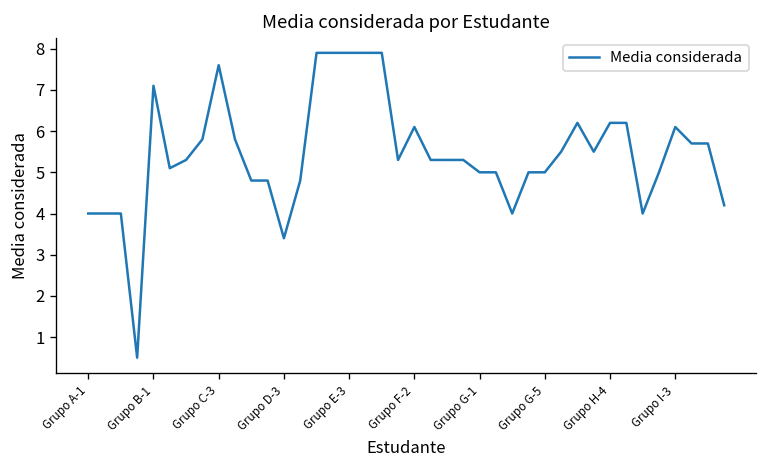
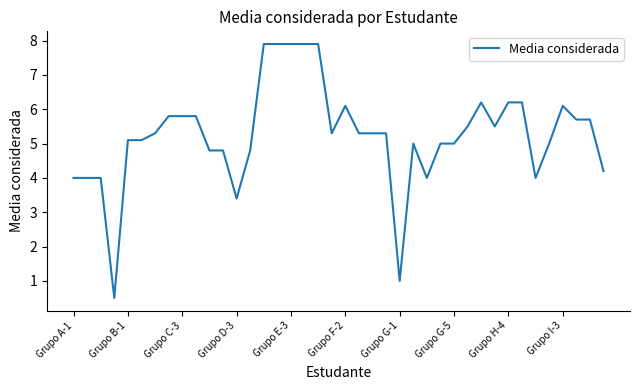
  {
    "Grupo A-1": 4.0,
-   "Grupo B-1": 7.1,
-   "Grupo C-3": 7.6,
+   "Grupo B-1": 5.1,
+   "Grupo C-3": 5.8,
    "Grupo D-3": 3.4,
    "Grupo E-3": 7.9,
    "Grupo F-2": 6.1,
-   "Grupo G-1": 5,
+   "Grupo G-1": 1,
    "Grupo G-5": 5.0,
    "Grupo H-4": 6.2,
    "Grupo I-3": 6.1
  }
